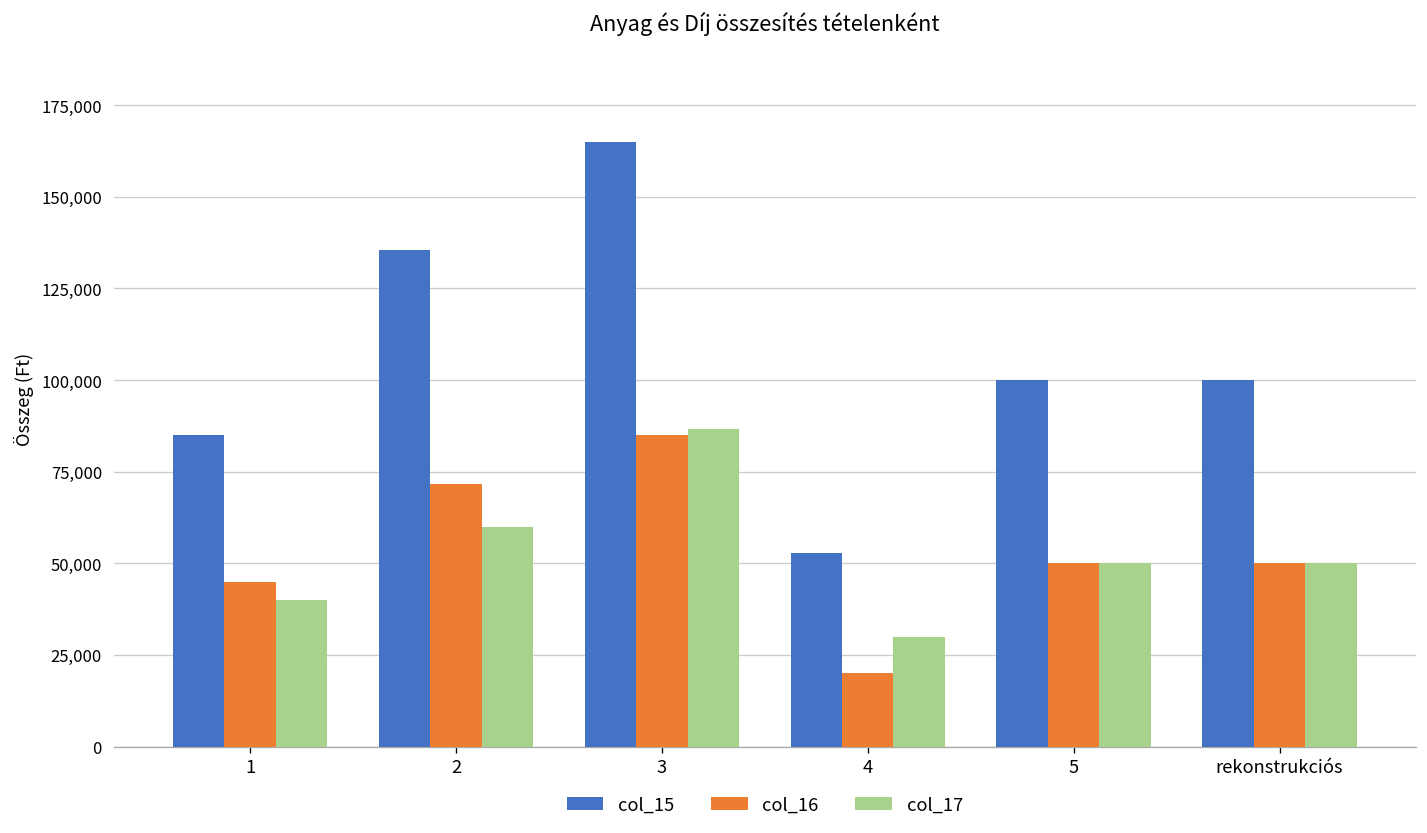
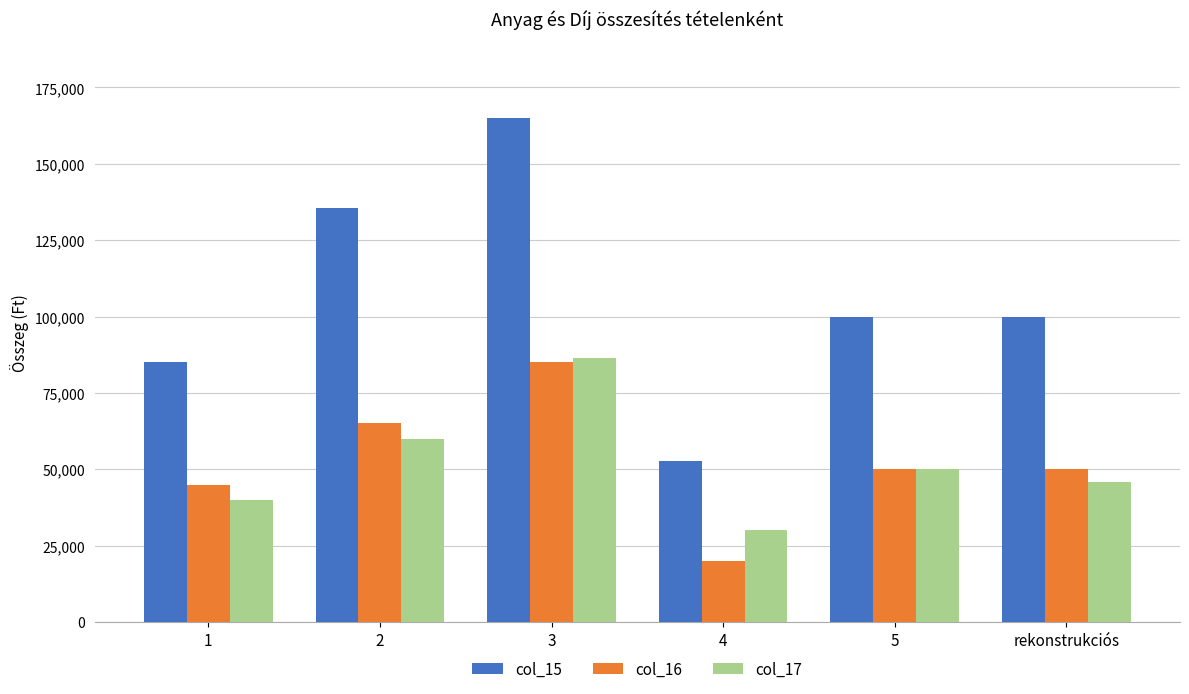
  {
    "col_15": {
      "1": "85,000",
      "2": "135,000",
      "3": "165,000",
      "4": "53,000",
      "5": "100,000",
      "rekonstrukciós": "100,000"
    },
    "col_16": {
      "1": "45,000",
-     "2": "72,000",
+     "2": "65,000",
      "3": "85,000",
      "4": "20,000",
      "5": "50,000",
      "rekonstrukciós": "50,000"
    },
    "col_17": {
      "1": "40,000",
      "2": "60,000",
      "3": "87,000",
      "4": "30,000",
      "5": "50,000",
-     "rekonstrukciós": "50,000"
+     "rekonstrukciós": "46,000"
    }
  }
